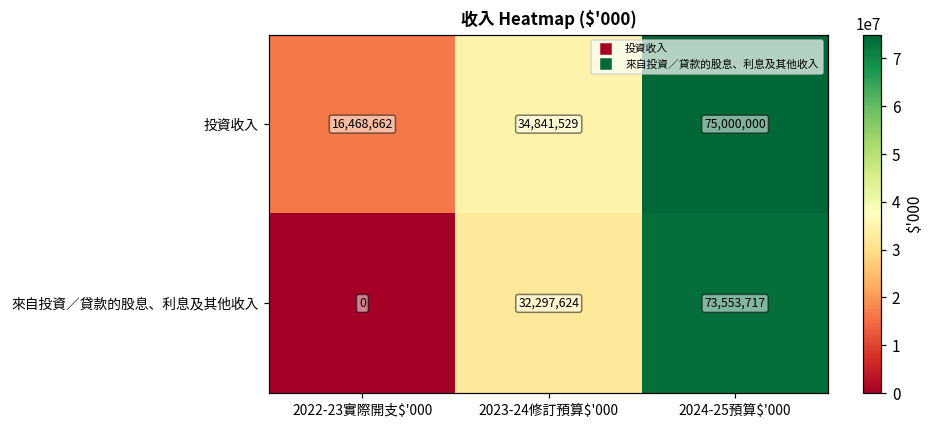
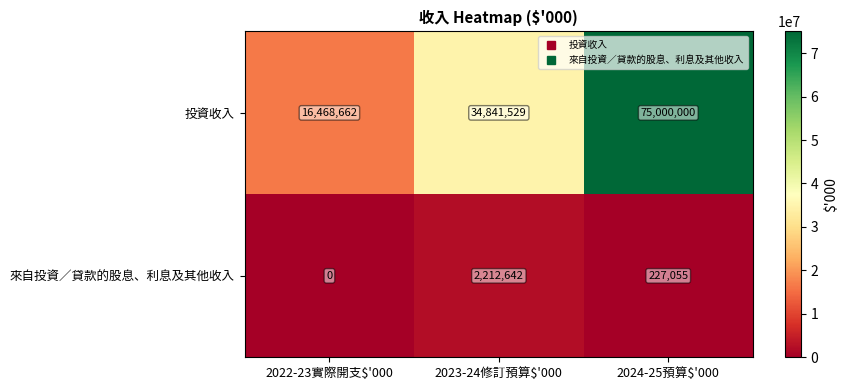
  {
    "來自投資／貸款的股息、利息及其他收入": {
-     "2023-24修訂預算$'000": "32,297,624",
-     "2024-25預算$'000": "73,553,717"
+     "2023-24修訂預算$'000": "2,212,642",
+     "2024-25預算$'000": "227,055"
    }
  }
